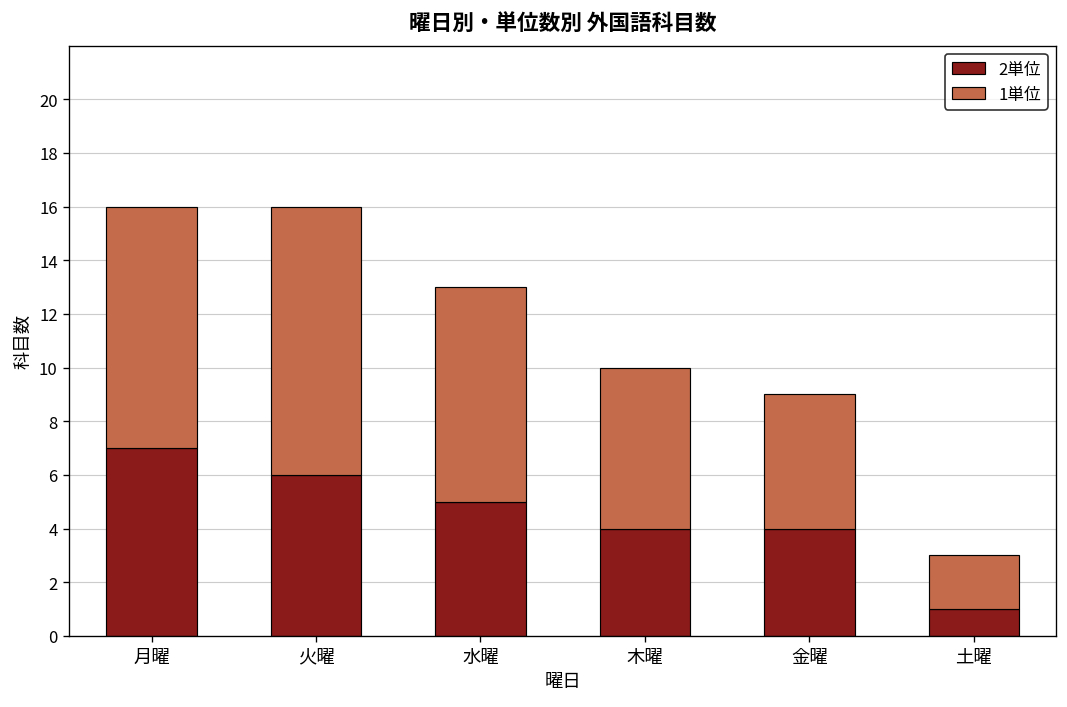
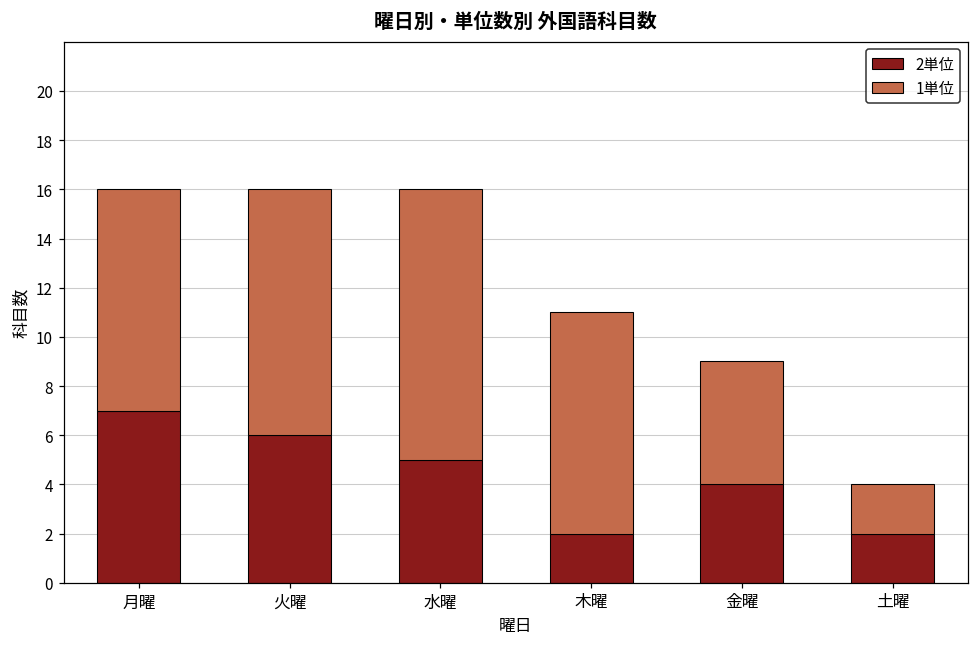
  {
    "2単位": {
      "月曜": 7,
      "火曜": 6,
      "水曜": 5,
-     "木曜": 4,
+     "木曜": 2,
      "金曜": 4,
-     "土曜": 1
+     "土曜": 2
    },
    "1単位": {
      "月曜": 9,
      "火曜": 10,
-     "水曜": 8,
-     "木曜": 6,
+     "水曜": 11,
+     "木曜": 9,
      "金曜": 5,
      "土曜": 2
    }
  }
